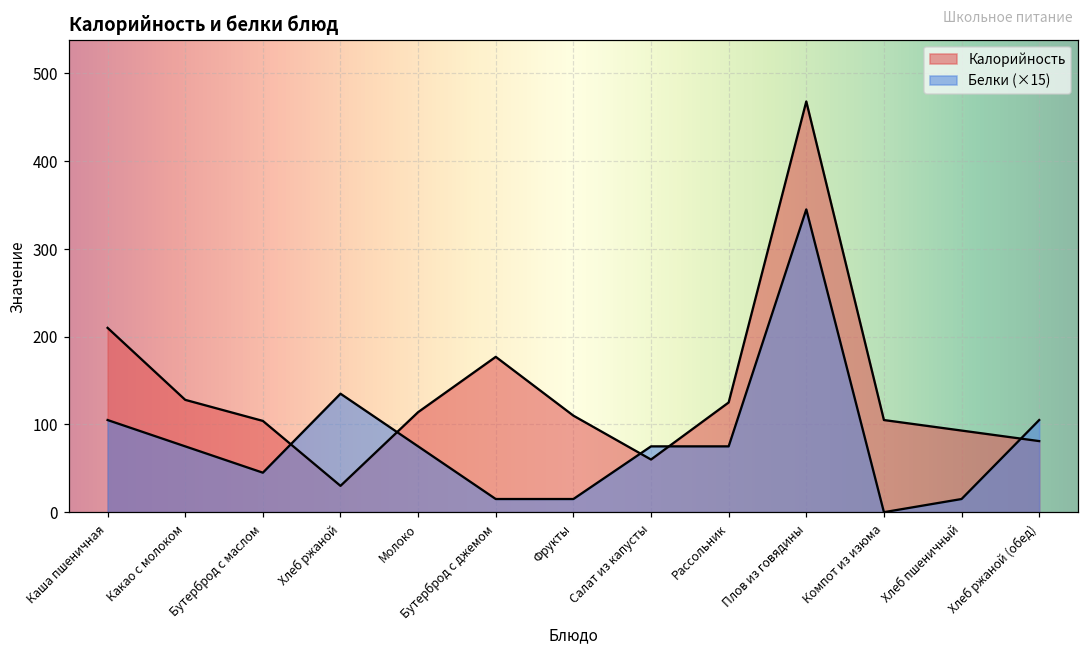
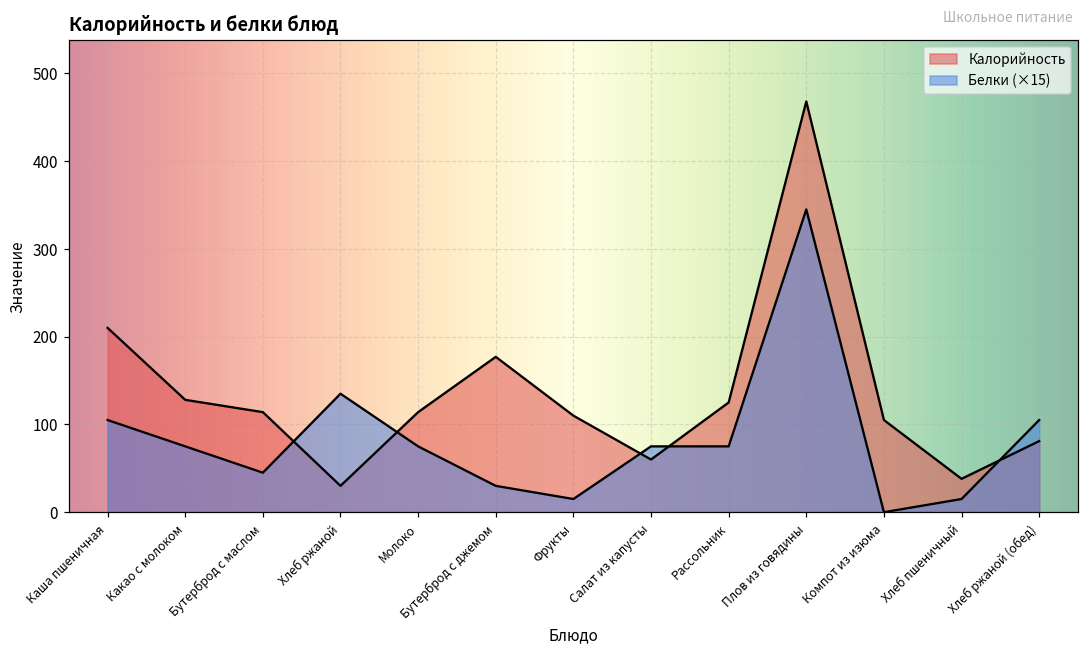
  {
    "Калорийность": {
      "Каша пшеничная": 210,
      "Какао с молоком": 130,
-     "Бутерброд с маслом": 100,
+     "Бутерброд с маслом": 110,
      "Хлеб ржаной": 30,
      "Молоко": 110,
      "Бутерброд с джемом": 180,
      "Фрукты": 110,
      "Салат из капусты": 60,
      "Рассольник": 130,
      "Плов из говядины": 470,
      "Компот из изюма": 110,
-     "Хлеб пшеничный": 90,
+     "Хлеб пшеничный": 40,
      "Хлеб ржаной (обед)": 80
    },
    "Белки (×15)": {
      "Каша пшеничная": 110,
      "Какао с молоком": 80,
      "Бутерброд с маслом": 50,
      "Хлеб ржаной": 140,
      "Молоко": 80,
-     "Бутерброд с джемом": 20,
+     "Бутерброд с джемом": 30,
      "Фрукты": 20,
      "Салат из капусты": 80,
      "Рассольник": 80,
      "Плов из говядины": 350,
      "Компот из изюма": 0,
      "Хлеб пшеничный": 20,
      "Хлеб ржаной (обед)": 110
    }
  }
